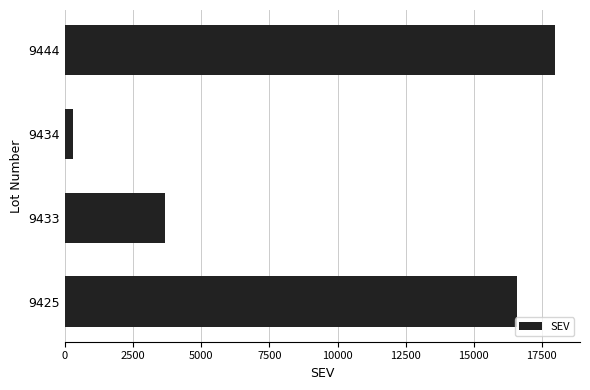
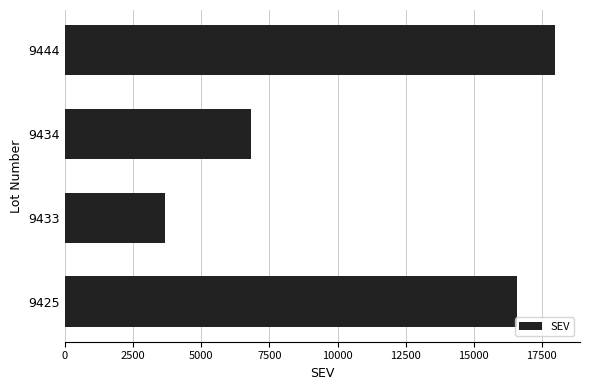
  {
    "9444": 18000,
-   "9434": 300,
+   "9434": 6800,
    "9433": 3700,
    "9425": 16600
  }
